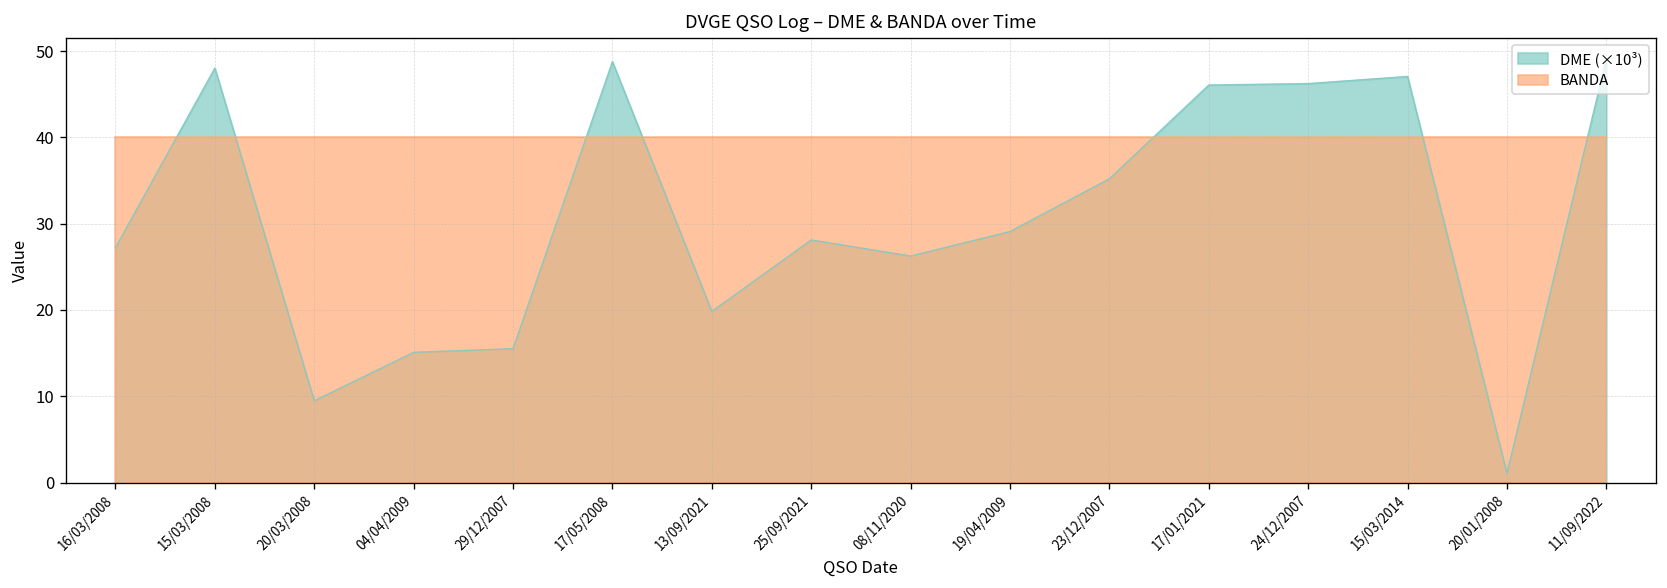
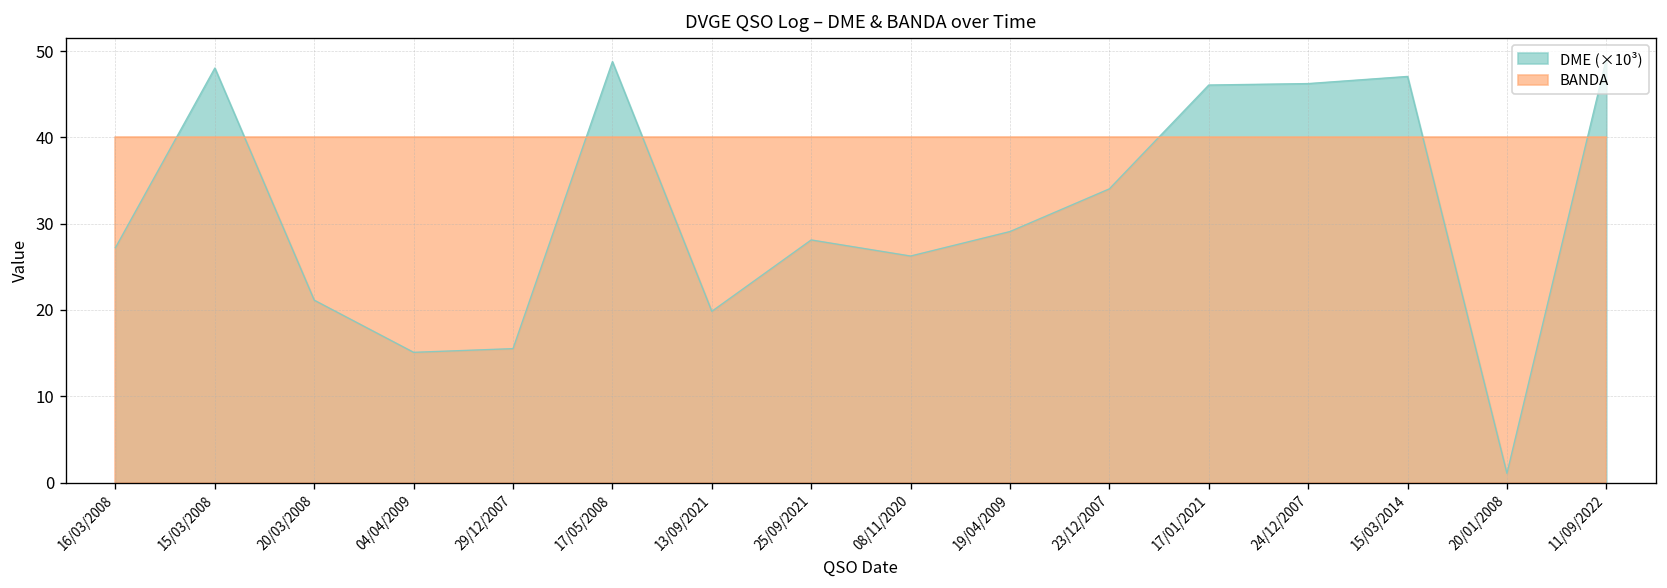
  {
    "DME (×10³)": {
      "16/03/2008": 27,
      "15/03/2008": 48,
-     "20/03/2008": 9,
+     "20/03/2008": 21,
      "04/04/2009": 15,
      "29/12/2007": 16,
      "17/05/2008": 49,
      "13/09/2021": 20,
      "25/09/2021": 28,
      "08/11/2020": 26,
      "19/04/2009": 29,
-     "23/12/2007": 35,
+     "23/12/2007": 34,
      "17/01/2021": 46,
      "24/12/2007": 46,
      "15/03/2014": 47,
      "20/01/2008": 1
    },
    "BANDA": {
      "16/03/2008": 40,
      "15/03/2008": 40,
      "20/03/2008": 40,
      "04/04/2009": 40,
      "29/12/2007": 40,
      "17/05/2008": 40,
      "13/09/2021": 40,
      "25/09/2021": 40,
      "08/11/2020": 40,
      "19/04/2009": 40,
      "23/12/2007": 40,
      "17/01/2021": 40,
      "24/12/2007": 40,
      "15/03/2014": 40,
      "20/01/2008": 40,
      "11/09/2022": 40
    }
  }
